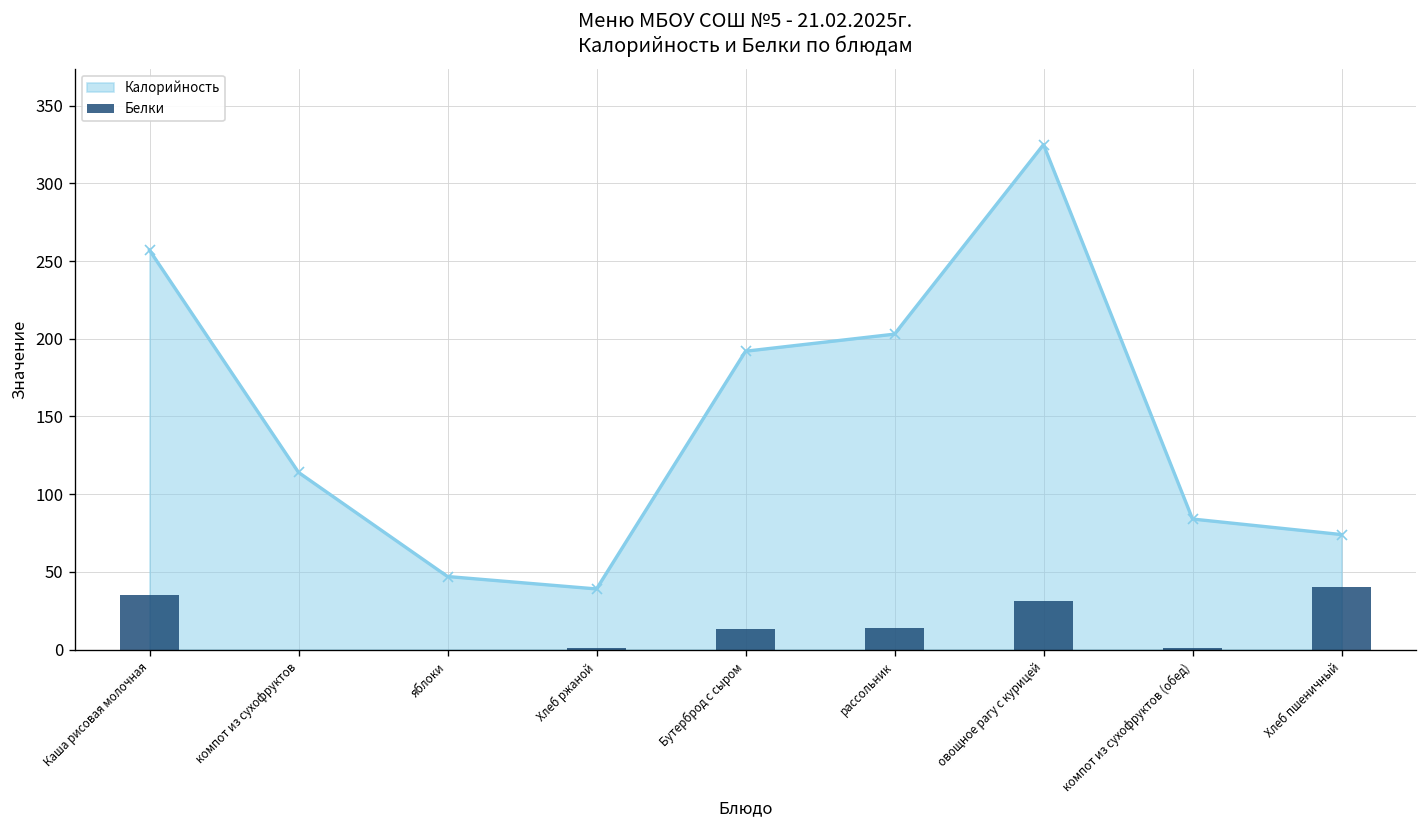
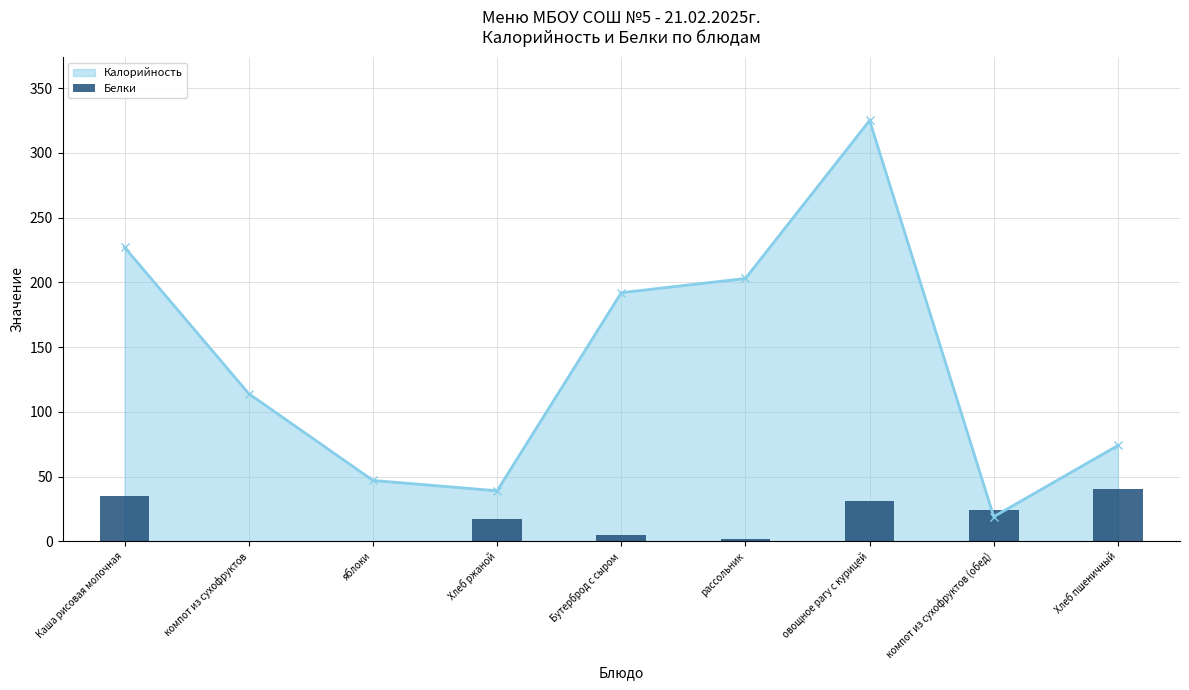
  {
    "Калорийность": {
-     "Каша рисовая молочная": 257,
+     "Каша рисовая молочная": 227,
      "компот из сухофруктов": 114,
      "яблоки": 47,
      "Хлеб ржаной": 39,
      "Бутерброд с сыром": 192,
      "рассольник": 203,
      "овощное рагу с курицей": 325,
-     "компот из сухофруктов (обед)": 84,
+     "компот из сухофруктов (обед)": 19,
      "Хлеб пшеничный": 74
    },
    "Белки": {
      "Каша рисовая молочная": 35,
      "компот из сухофруктов": 0,
      "яблоки": 0,
-     "Хлеб ржаной": 1,
-     "Бутерброд с сыром": 13,
-     "рассольник": 14,
+     "Хлеб ржаной": 17,
+     "Бутерброд с сыром": 5,
+     "рассольник": 2,
      "овощное рагу с курицей": 31,
-     "компот из сухофруктов (обед)": 1,
+     "компот из сухофруктов (обед)": 24,
      "Хлеб пшеничный": 40
    }
  }
